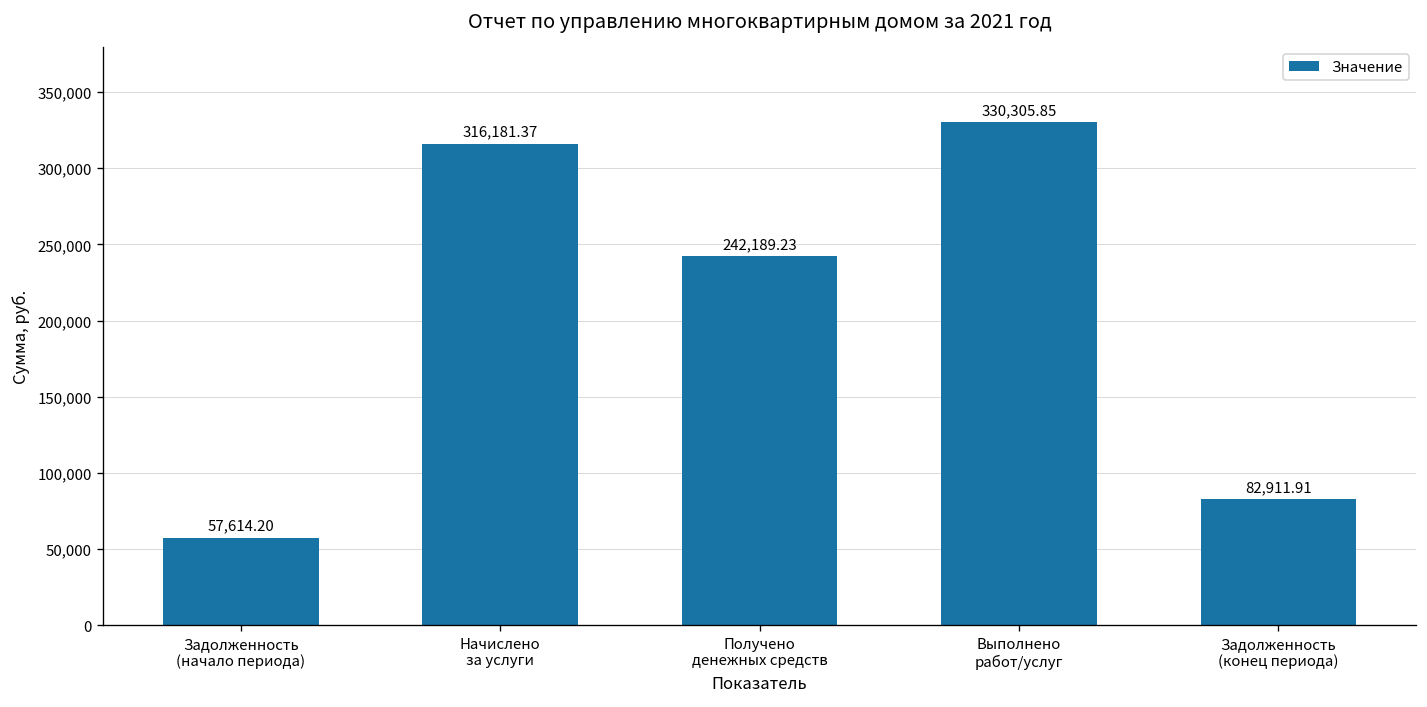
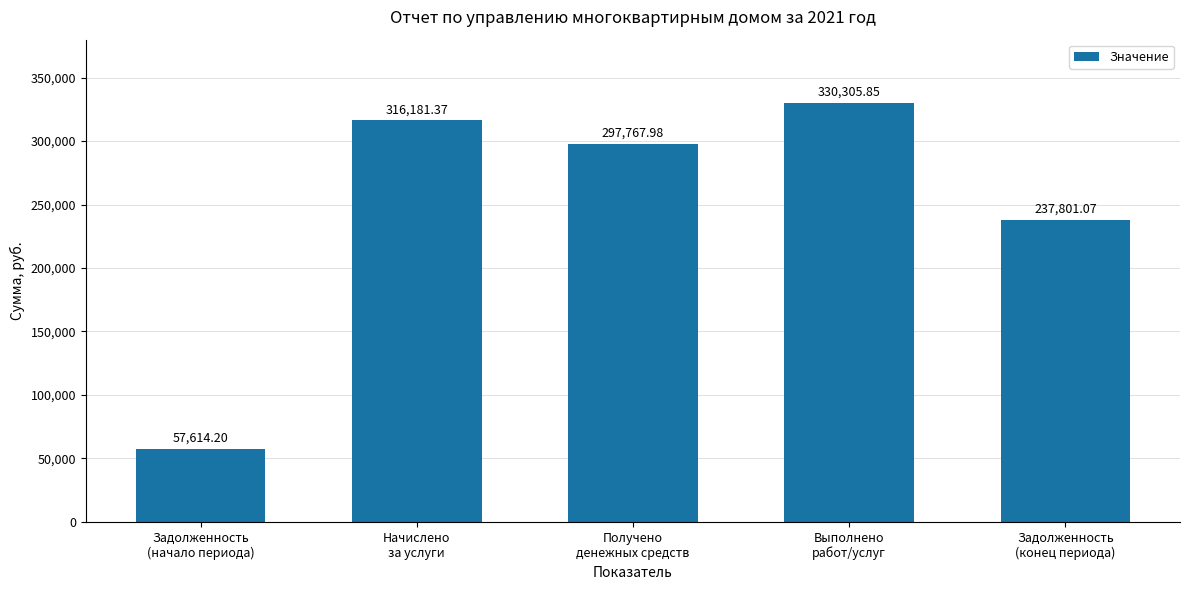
  {
    "Задолженность (начало периода)": "57,614.20",
    "Начислено за услуги": "316,181.37",
-   "Получено денежных средств": "242,189.23",
+   "Получено денежных средств": "297,767.98",
    "Выполнено работ/услуг": "330,305.85",
-   "Задолженность (конец периода)": "82,911.91"
+   "Задолженность (конец периода)": "237,801.07"
  }
